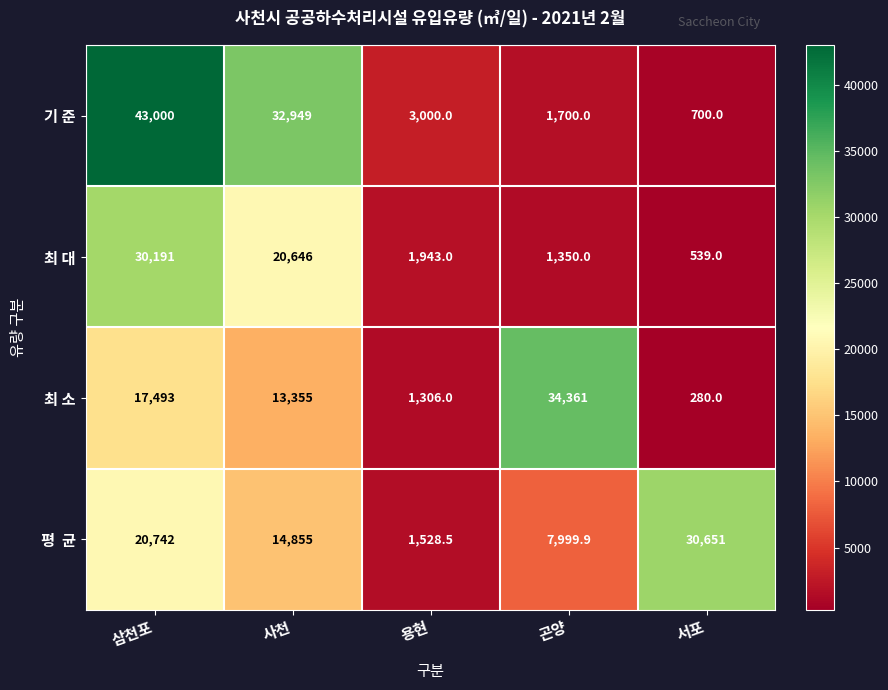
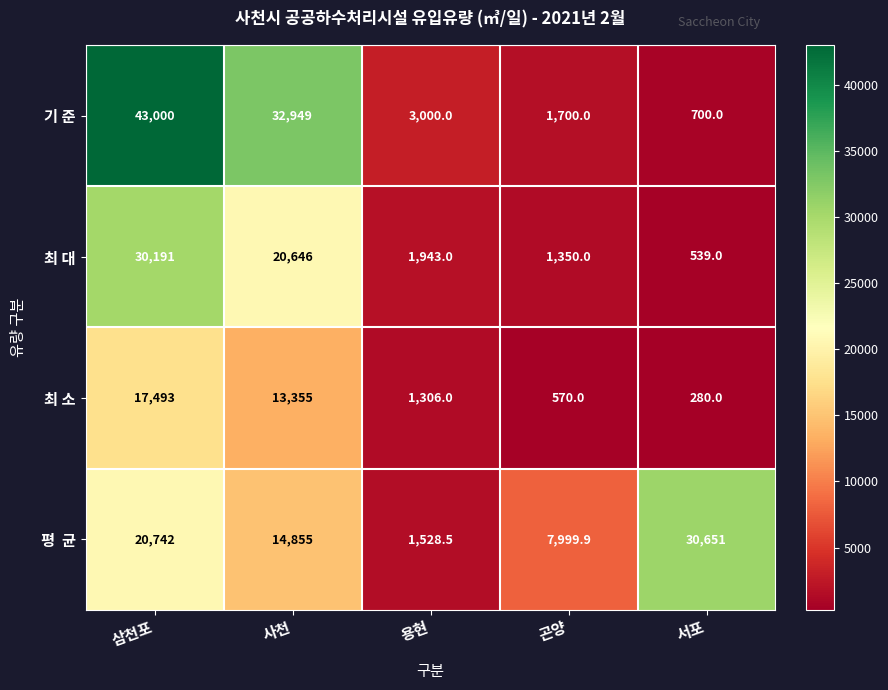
  {
    "기 준": {
      "삼천포": "43,000",
      "사천": "32,949",
      "용현": "3,000.0",
      "곤양": "1,700.0",
      "서포": "700.0"
    },
    "최 대": {
      "삼천포": "30,191",
      "사천": "20,646",
      "용현": "1,943.0",
      "곤양": "1,350.0",
      "서포": "539.0"
    },
    "최 소": {
      "삼천포": "17,493",
      "사천": "13,355",
      "용현": "1,306.0",
-     "곤양": "34,361",
+     "곤양": "570.0",
      "서포": "280.0"
    },
    "평 균": {
      "삼천포": "20,742",
      "사천": "14,855",
      "용현": "1,528.5",
      "곤양": "7,999.9",
      "서포": "30,651"
    }
  }
